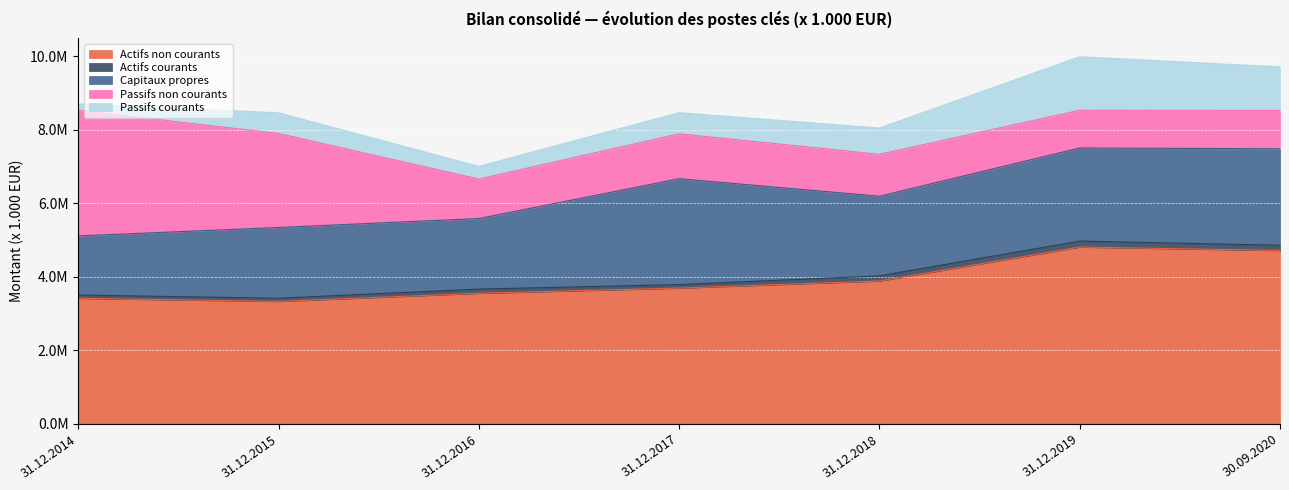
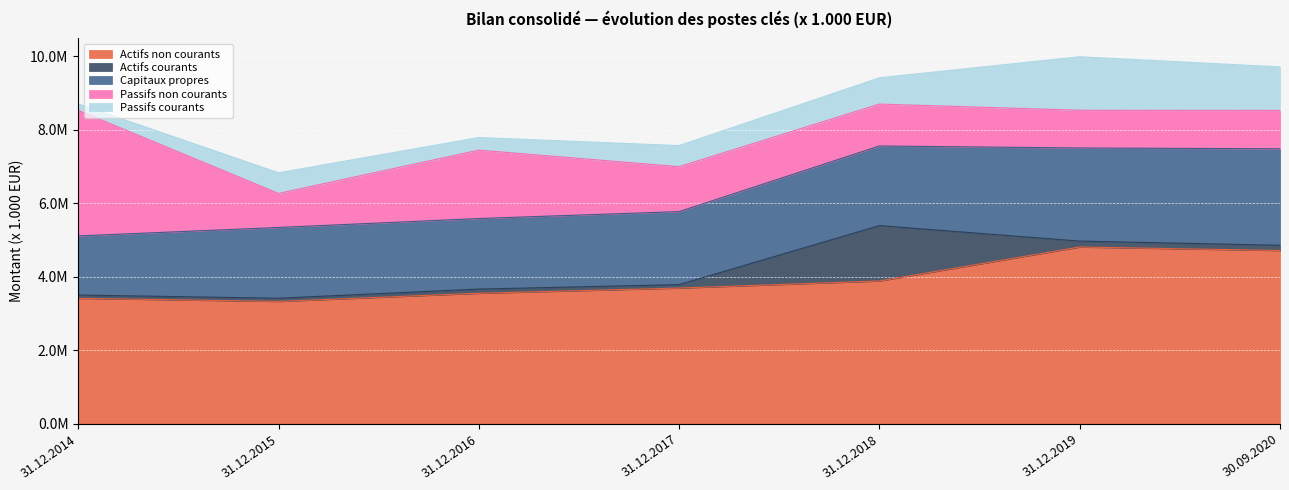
  {
    "Actifs non courants": {
      "31.12.2014": 3400000,
      "31.12.2015": 3300000,
      "31.12.2016": 3500000,
      "31.12.2017": 3700000,
      "31.12.2018": 3900000,
      "31.12.2019": 4800000,
      "30.09.2020": 4700000
    },
    "Actifs courants": {
      "31.12.2014": 100000,
      "31.12.2015": 100000,
      "31.12.2016": 100000,
      "31.12.2017": 100000,
-     "31.12.2018": 100000,
+     "31.12.2018": 1500000,
      "31.12.2019": 200000,
      "30.09.2020": 100000
    },
    "Capitaux propres": {
      "31.12.2014": 1600000,
      "31.12.2015": 1900000,
      "31.12.2016": 1900000,
-     "31.12.2017": 2900000,
+     "31.12.2017": 2000000,
      "31.12.2018": 2200000,
      "31.12.2019": 2500000,
      "30.09.2020": 2600000
    },
    "Passifs non courants": {
      "31.12.2014": 3400000,
-     "31.12.2015": 2600000,
-     "31.12.2016": 1100000,
+     "31.12.2015": 900000,
+     "31.12.2016": 1900000,
      "31.12.2017": 1200000,
      "31.12.2018": 1100000,
      "31.12.2019": 1000000,
      "30.09.2020": 1000000
    },
    "Passifs courants": {
      "31.12.2014": 200000,
      "31.12.2015": 600000,
      "31.12.2016": 300000,
      "31.12.2017": 600000,
      "31.12.2018": 700000,
      "31.12.2019": 1500000,
      "30.09.2020": 1200000
    }
  }
